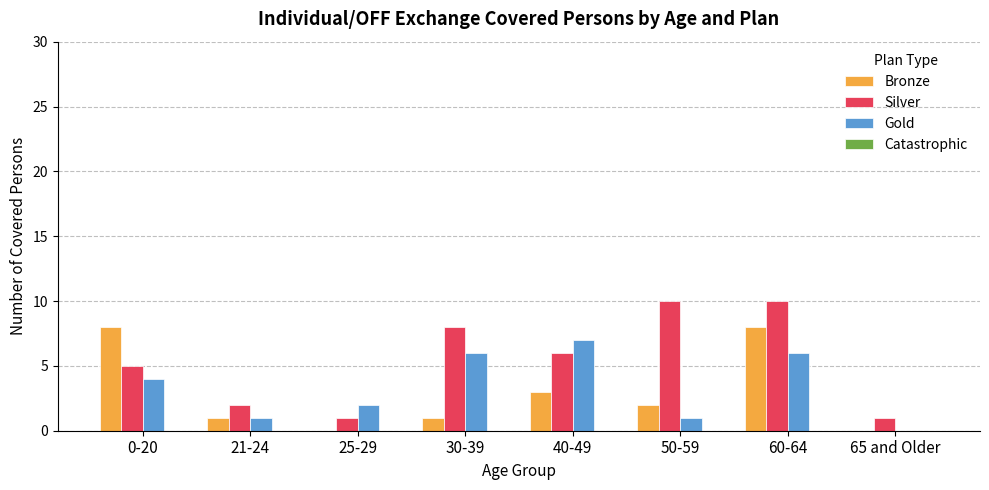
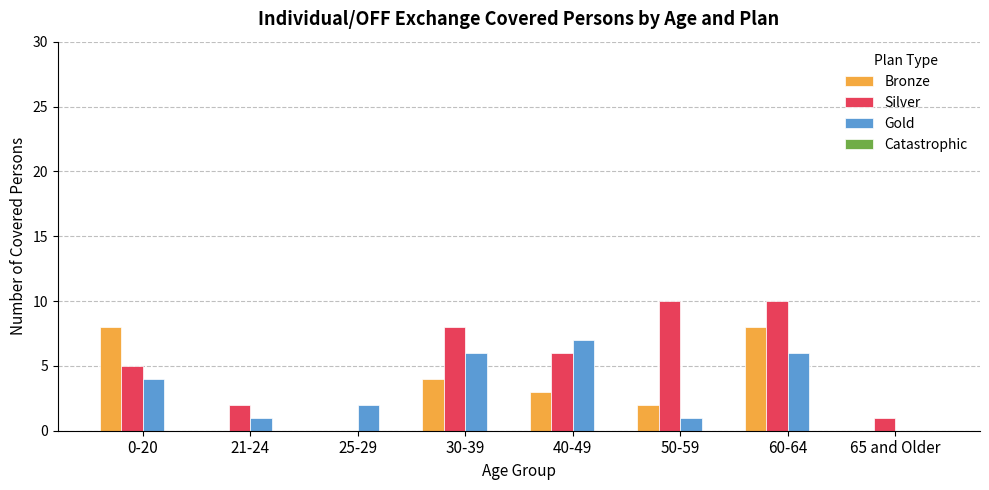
  {
    "Bronze": {
      "0-20": 8,
-     "21-24": 1,
+     "21-24": 0,
      "25-29": 0,
-     "30-39": 1,
+     "30-39": 4,
      "40-49": 3,
      "50-59": 2,
      "60-64": 8,
      "65 and Older": 0
    },
    "Silver": {
      "0-20": 5,
      "21-24": 2,
-     "25-29": 1,
+     "25-29": 0,
      "30-39": 8,
      "40-49": 6,
      "50-59": 10,
      "60-64": 10,
      "65 and Older": 1
    },
    "Gold": {
      "0-20": 4,
      "21-24": 1,
      "25-29": 2,
      "30-39": 6,
      "40-49": 7,
      "50-59": 1,
      "60-64": 6,
      "65 and Older": 0
    },
    "Catastrophic": {
      "0-20": 0,
      "21-24": 0,
      "25-29": 0,
      "30-39": 0,
      "40-49": 0,
      "50-59": 0,
      "60-64": 0,
      "65 and Older": 0
    }
  }
